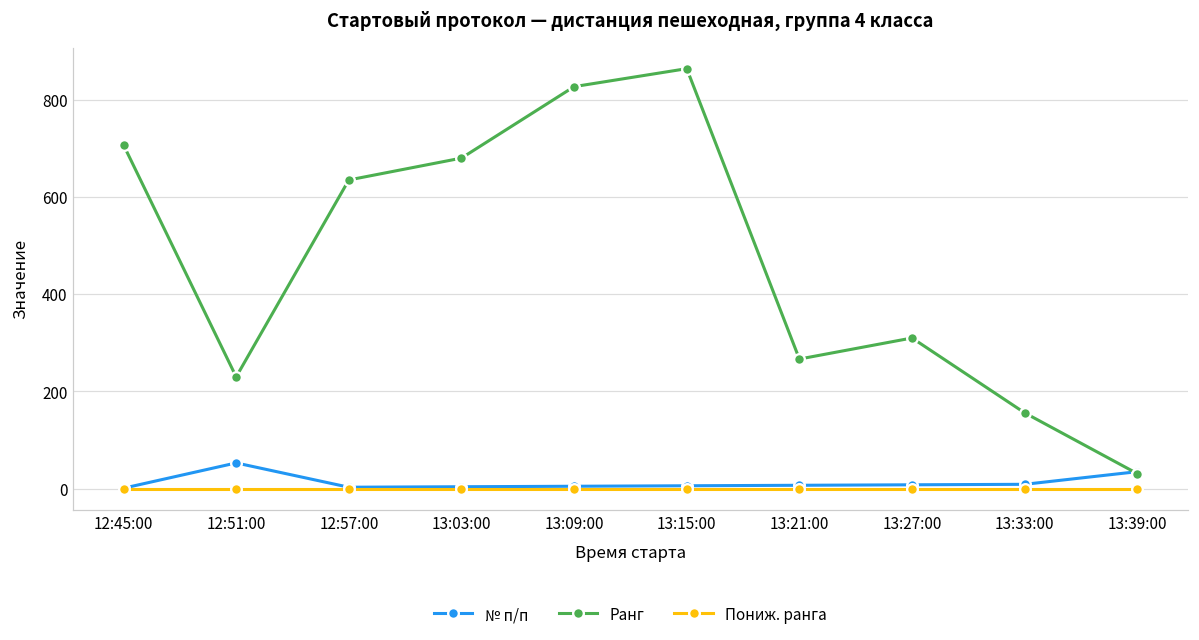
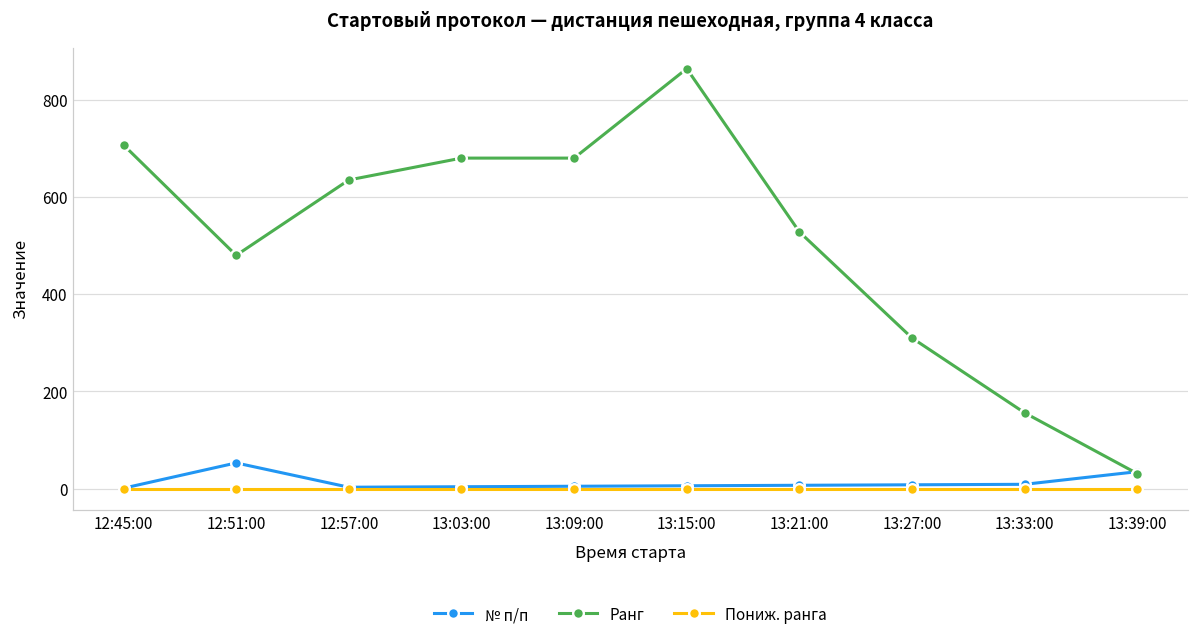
  {
    "№ п/п": {
      "12:51:00": 50,
      "13:15:00": 10,
      "13:21:00": 10,
      "13:27:00": 10,
      "13:33:00": 10
    },
    "Ранг": {
      "12:45:00": 710,
-     "12:51:00": 230,
+     "12:51:00": 480,
      "12:57:00": 640,
      "13:03:00": 680,
-     "13:09:00": 830,
+     "13:09:00": 680,
      "13:15:00": 860,
-     "13:21:00": 270,
+     "13:21:00": 530,
      "13:27:00": 310,
      "13:33:00": 160
    },
    "Пониж. ранга": {
      "12:51:00": 0,
      "13:15:00": 0,
      "13:21:00": 0,
      "13:27:00": 0,
      "13:33:00": 0,
      "13:39:00": 0
    }
  }
